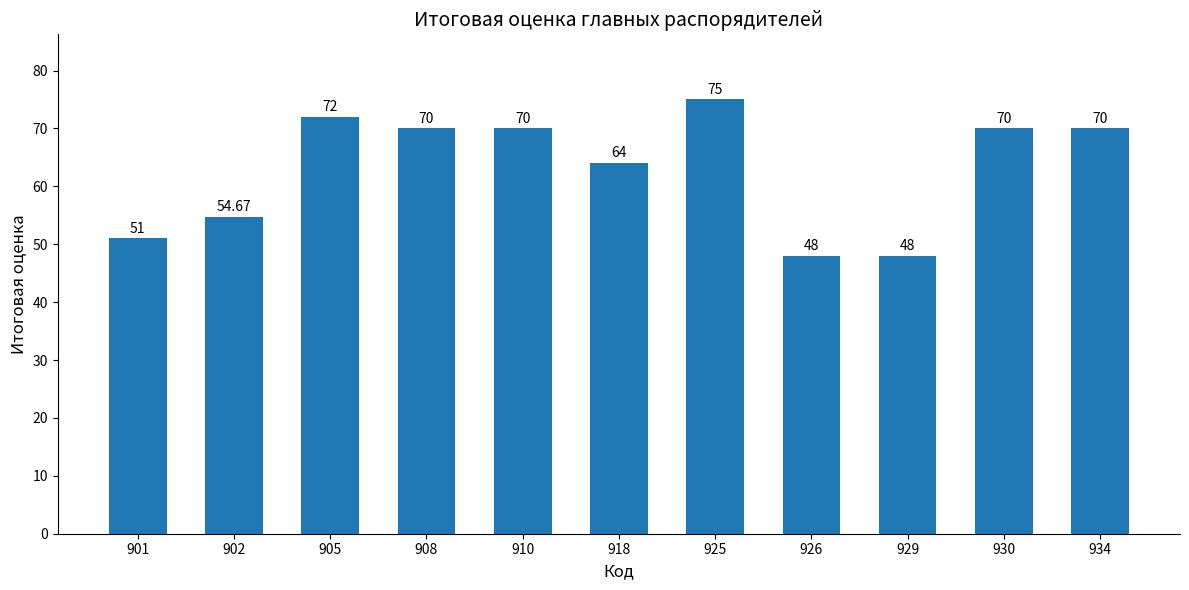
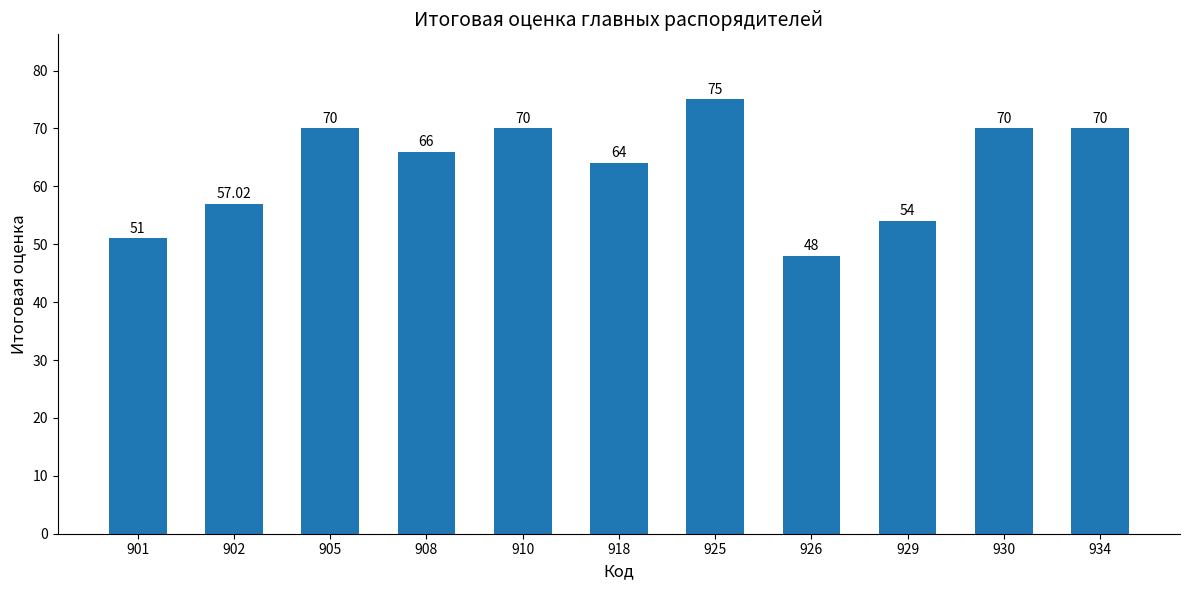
  {
    "901": 51,
-   "902": 54.67,
-   "905": 72,
-   "908": 70,
+   "902": 57.02,
+   "905": 70,
+   "908": 66,
    "910": 70,
    "918": 64,
    "925": 75,
    "926": 48,
-   "929": 48,
+   "929": 54,
    "930": 70,
    "934": 70
  }
